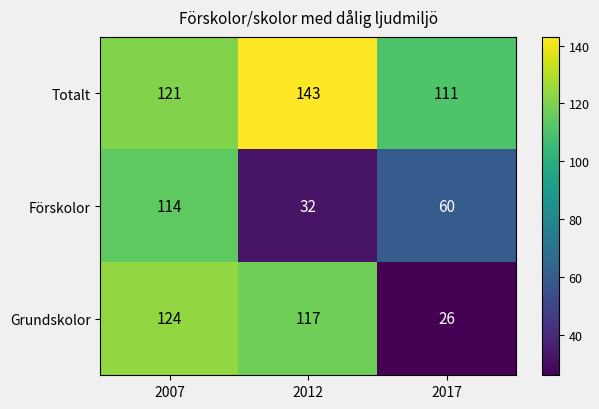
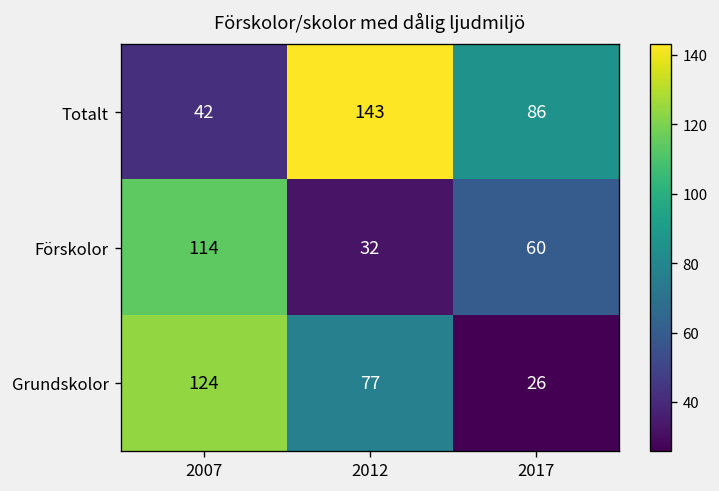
  {
    "Totalt": {
-     "2007": 121,
+     "2007": 42,
      "2012": 143,
-     "2017": 111
+     "2017": 86
    },
    "Förskolor": {
      "2007": 114,
      "2012": 32,
      "2017": 60
    },
    "Grundskolor": {
      "2007": 124,
-     "2012": 117,
+     "2012": 77,
      "2017": 26
    }
  }
